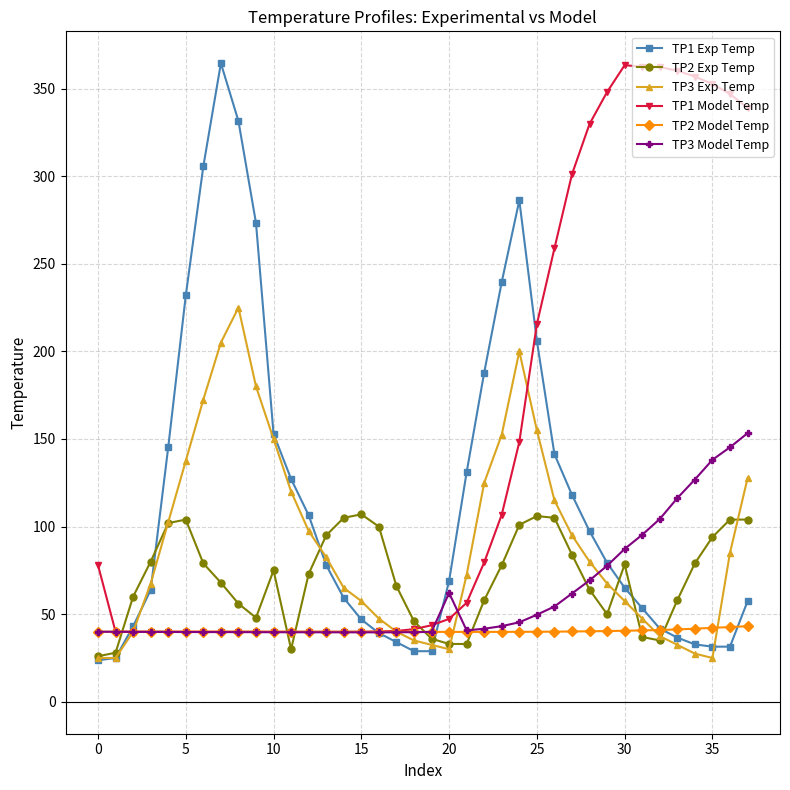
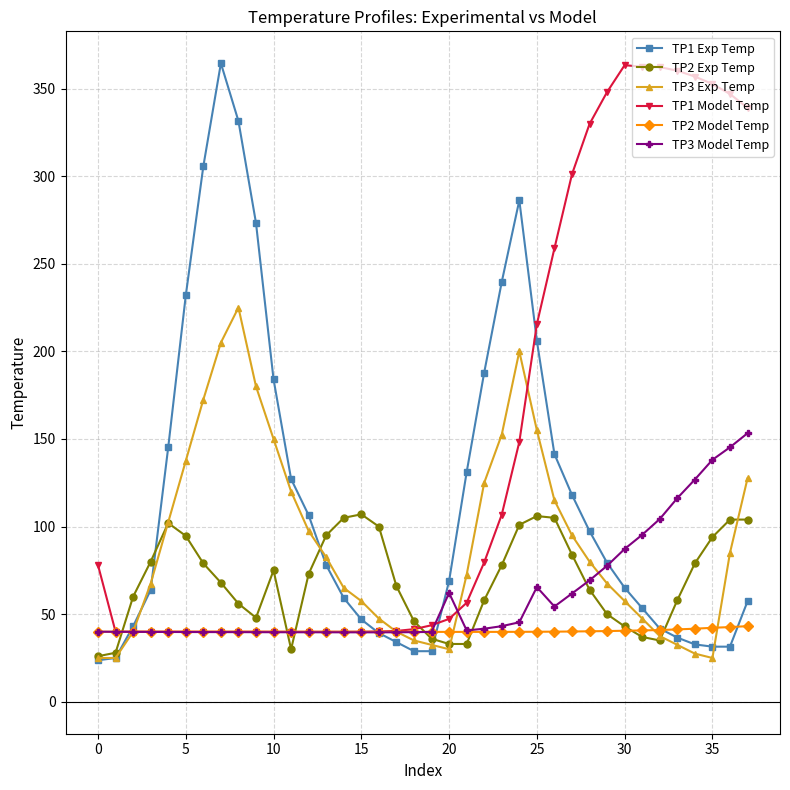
  {
    "TP1 Exp Temp": {
      "5": 232,
-     "10": 153,
+     "10": 184,
      "15": 47,
      "20": 69,
      "25": 206,
      "30": 65,
      "35": 31
    },
    "TP2 Exp Temp": {
-     "5": 104,
+     "5": 95,
      "10": 75,
      "15": 107,
      "20": 33,
      "25": 106,
-     "30": 78,
+     "30": 43,
      "35": 94
    },
    "TP1 Model Temp": {
      "0": 78,
      "20": 47,
      "25": 216,
      "30": 363
    },
    "TP3 Model Temp": {
      "20": 62,
-     "25": 50,
+     "25": 65,
      "30": 87,
      "35": 138
    }
  }
